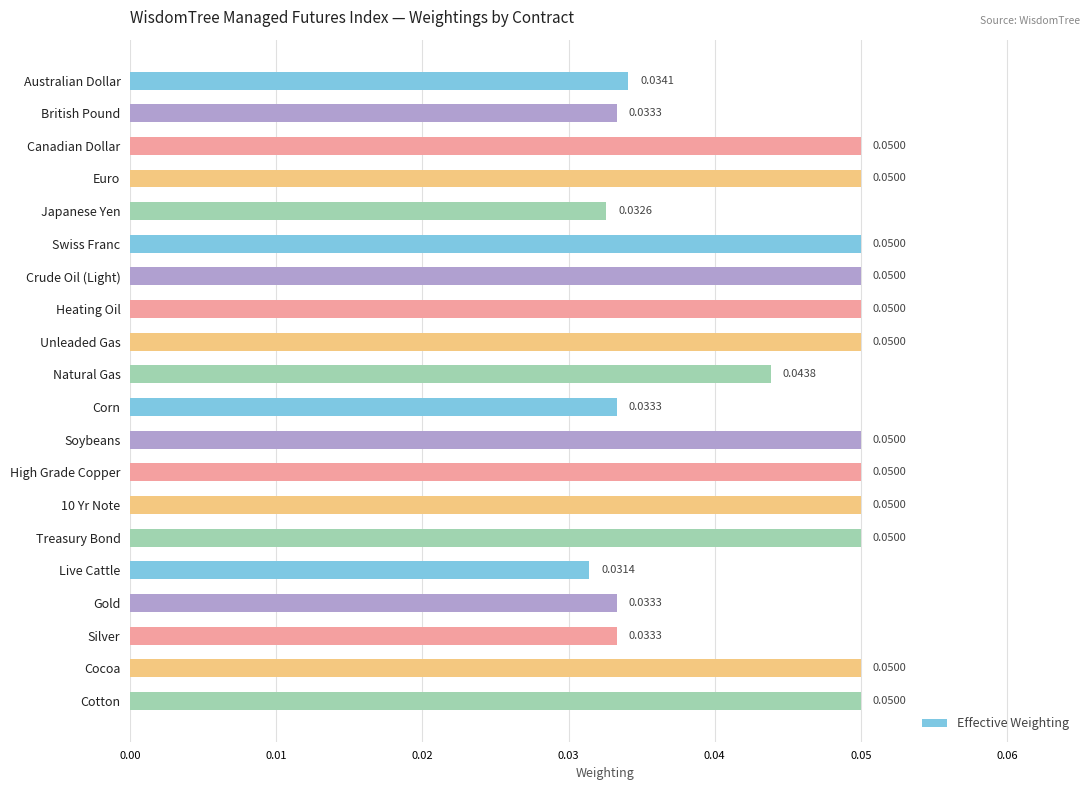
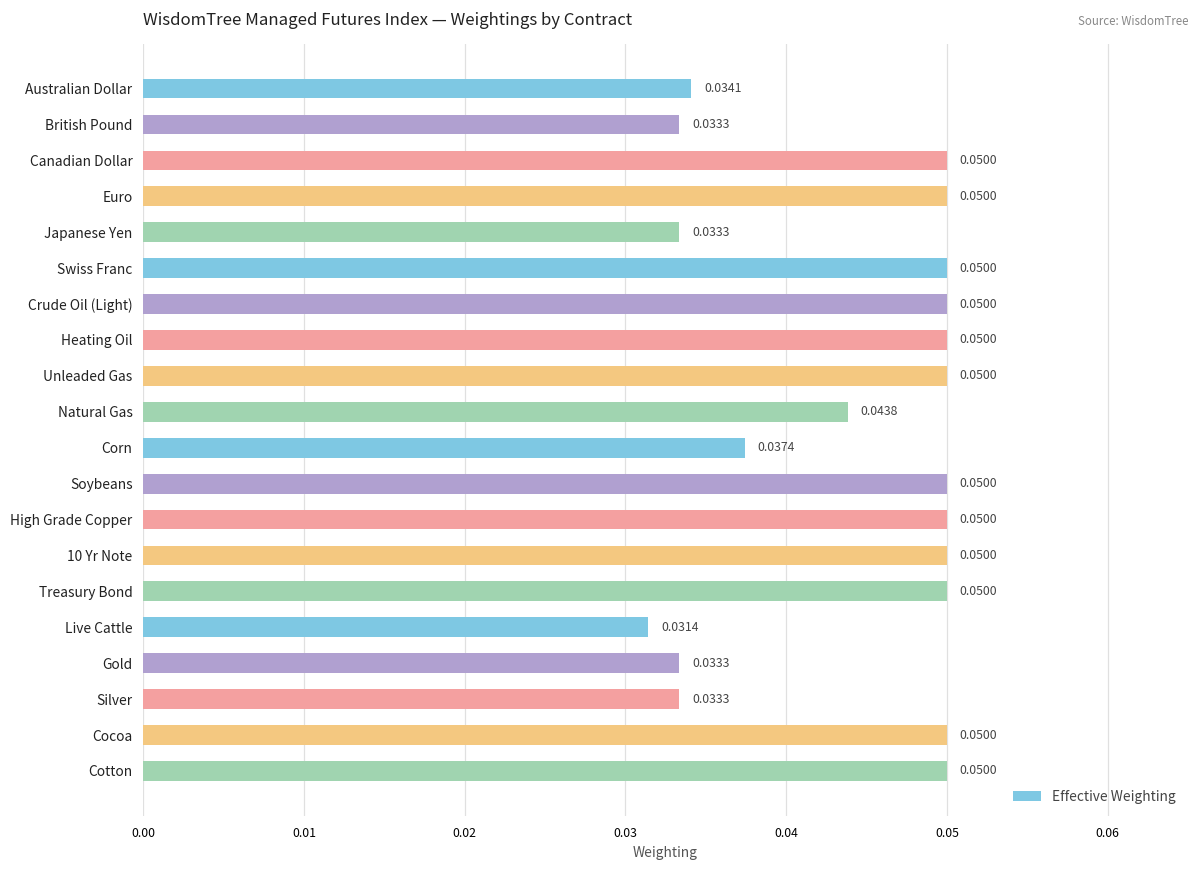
  {
    "Australian Dollar": 0.0341,
    "British Pound": 0.0333,
    "Canadian Dollar": 0.0500,
    "Euro": 0.0500,
-   "Japanese Yen": 0.0326,
+   "Japanese Yen": 0.0333,
    "Swiss Franc": 0.0500,
    "Crude Oil (Light)": 0.0500,
    "Heating Oil": 0.0500,
    "Unleaded Gas": 0.0500,
    "Natural Gas": 0.0438,
-   "Corn": 0.0333,
+   "Corn": 0.0374,
    "Soybeans": 0.0500,
    "High Grade Copper": 0.0500,
    "10 Yr Note": 0.0500,
    "Treasury Bond": 0.0500,
    "Live Cattle": 0.0314,
    "Gold": 0.0333,
    "Silver": 0.0333,
    "Cocoa": 0.0500,
    "Cotton": 0.0500
  }
